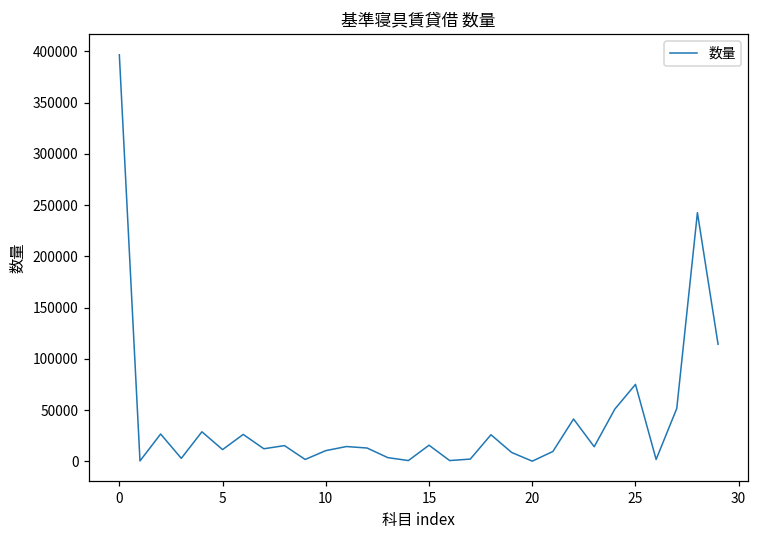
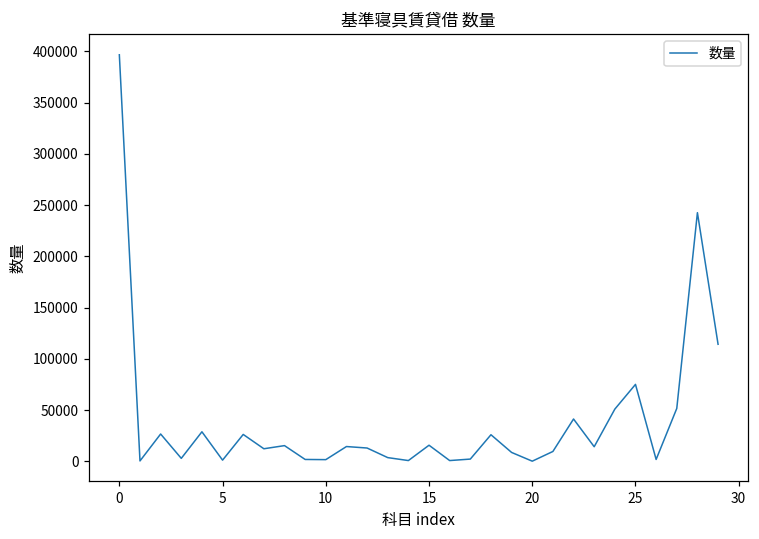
  {
    "0": 400000,
-   "5": 10000,
-   "10": 10000,
+   "5": 0,
+   "10": 0,
    "15": 20000,
    "20": 0,
    "25": 80000
  }
